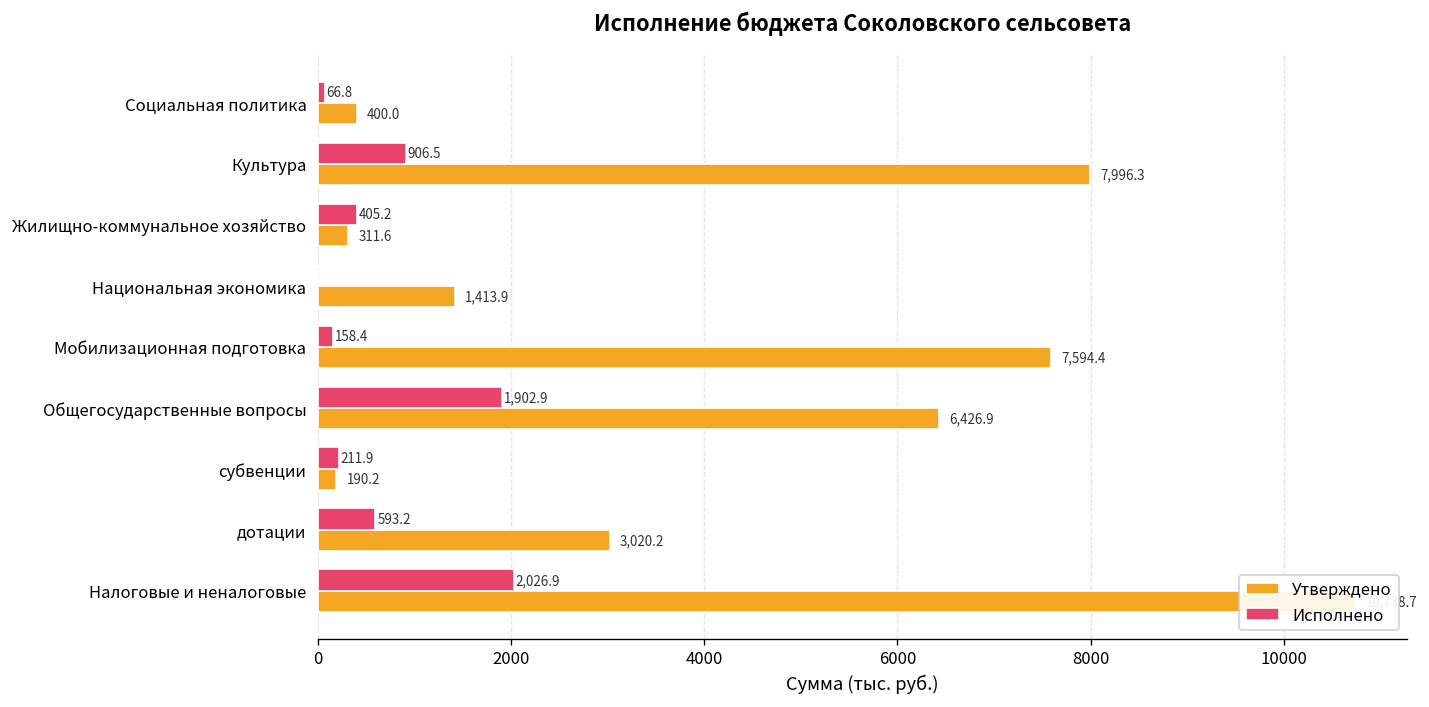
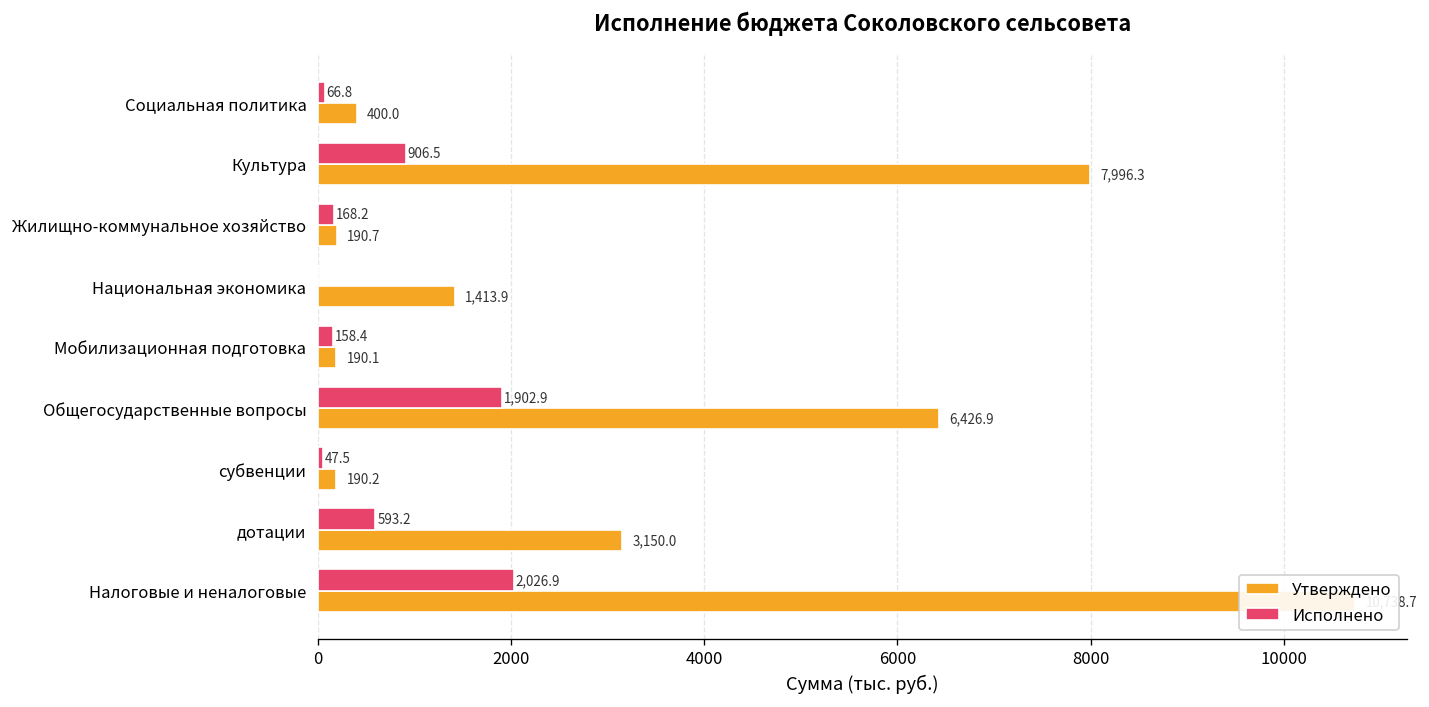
  {
    "Утверждено": {
      "Социальная политика": "400.0",
      "Культура": "7,996.3",
-     "Жилищно-коммунальное хозяйство": "311.6",
+     "Жилищно-коммунальное хозяйство": "190.7",
      "Национальная экономика": "1,413.9",
-     "Мобилизационная подготовка": "7,594.4",
+     "Мобилизационная подготовка": "190.1",
      "Общегосударственные вопросы": "6,426.9",
      "субвенции": "190.2",
-     "дотации": "3,020.2"
+     "дотации": "3,150.0"
    },
    "Исполнено": {
      "Социальная политика": "66.8",
      "Культура": "906.5",
-     "Жилищно-коммунальное хозяйство": "405.2",
+     "Жилищно-коммунальное хозяйство": "168.2",
      "Мобилизационная подготовка": "158.4",
      "Общегосударственные вопросы": "1,902.9",
-     "субвенции": "211.9",
+     "субвенции": "47.5",
      "дотации": "593.2",
      "Налоговые и неналоговые": "2,026.9"
    }
  }
